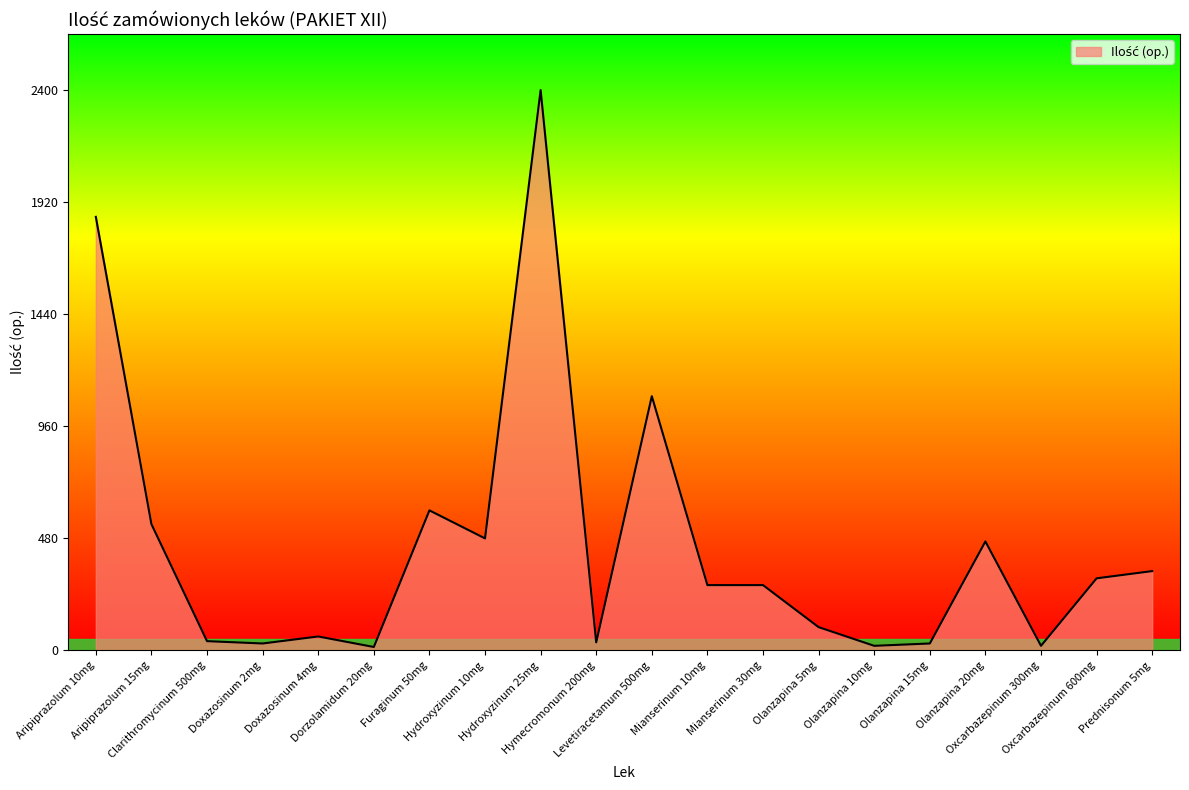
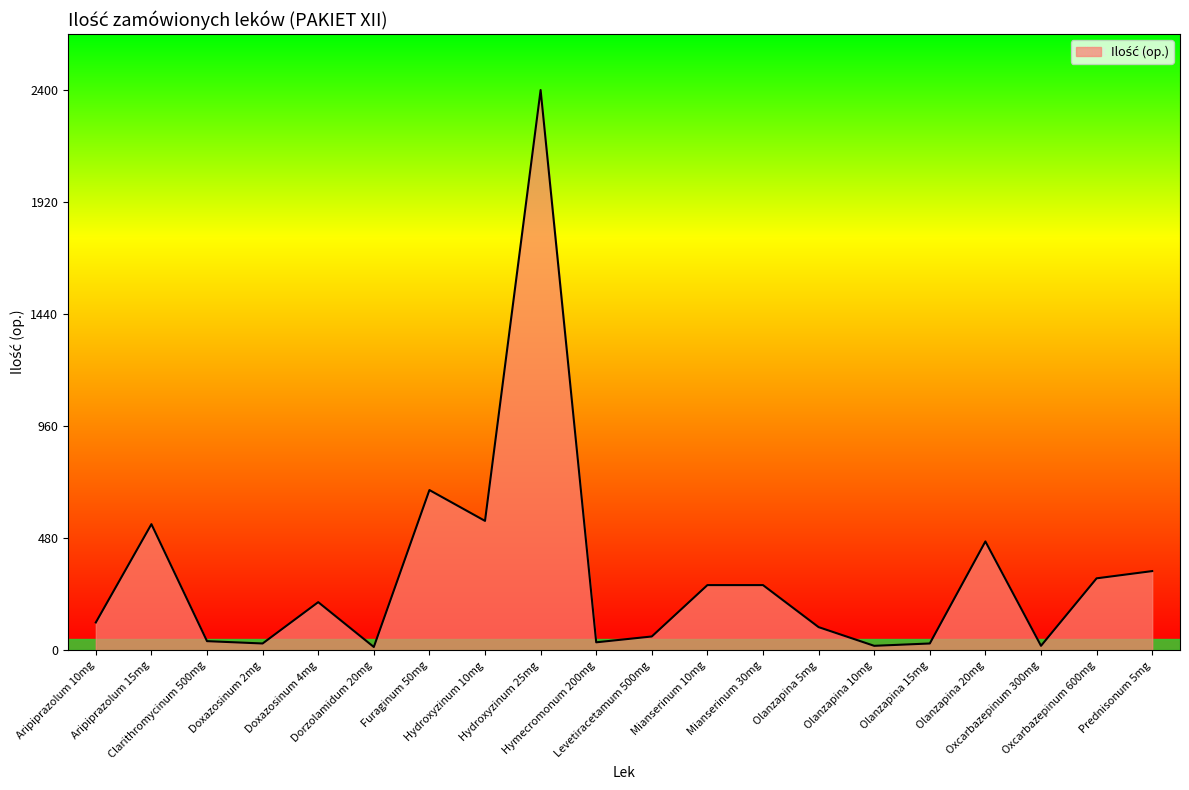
  {
-   "Aripiprazolum 10mg": 1860,
+   "Aripiprazolum 10mg": 120,
    "Aripiprazolum 15mg": 540,
-   "Doxazosinum 4mg": 60,
-   "Furaginum 50mg": 600,
-   "Hydroxyzinum 10mg": 480,
+   "Doxazosinum 4mg": 210,
+   "Furaginum 50mg": 690,
+   "Hydroxyzinum 10mg": 560,
    "Hydroxyzinum 25mg": 2400,
-   "Levetiracetamum 500mg": 1090,
+   "Levetiracetamum 500mg": 60,
    "Mianserinum 10mg": 280,
    "Mianserinum 30mg": 280,
    "Olanzapina 5mg": 100,
    "Olanzapina 20mg": 470,
    "Oxcarbazepinum 600mg": 310,
    "Prednisonum 5mg": 340
  }
